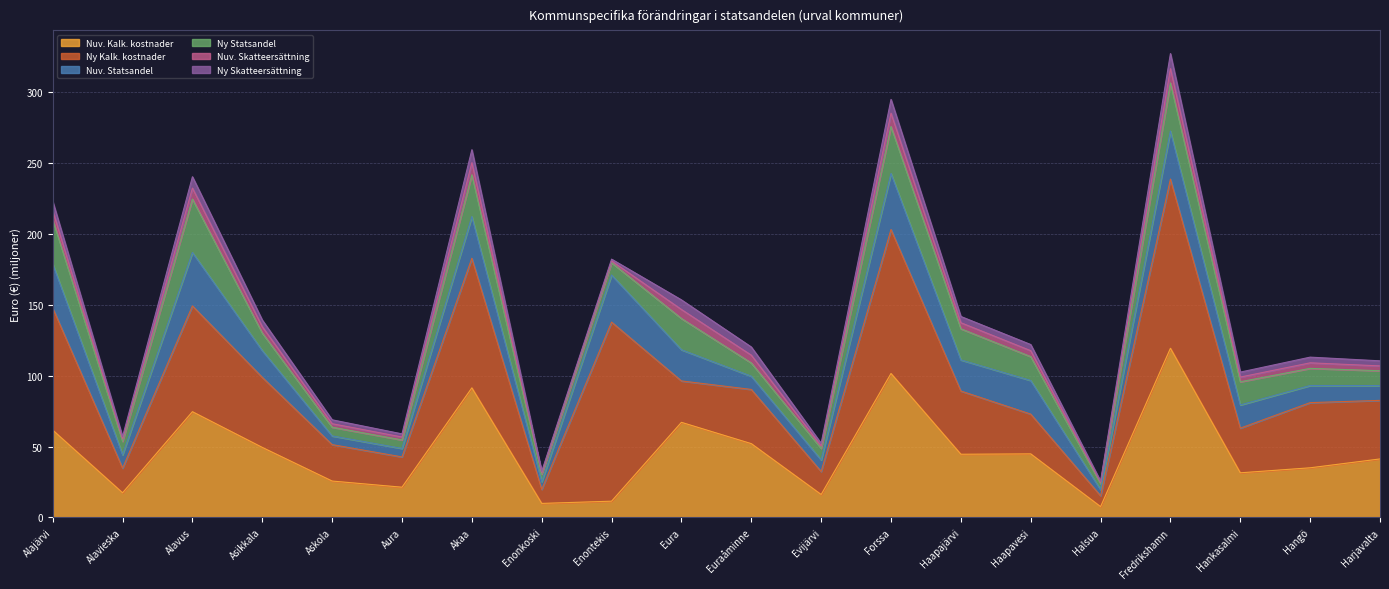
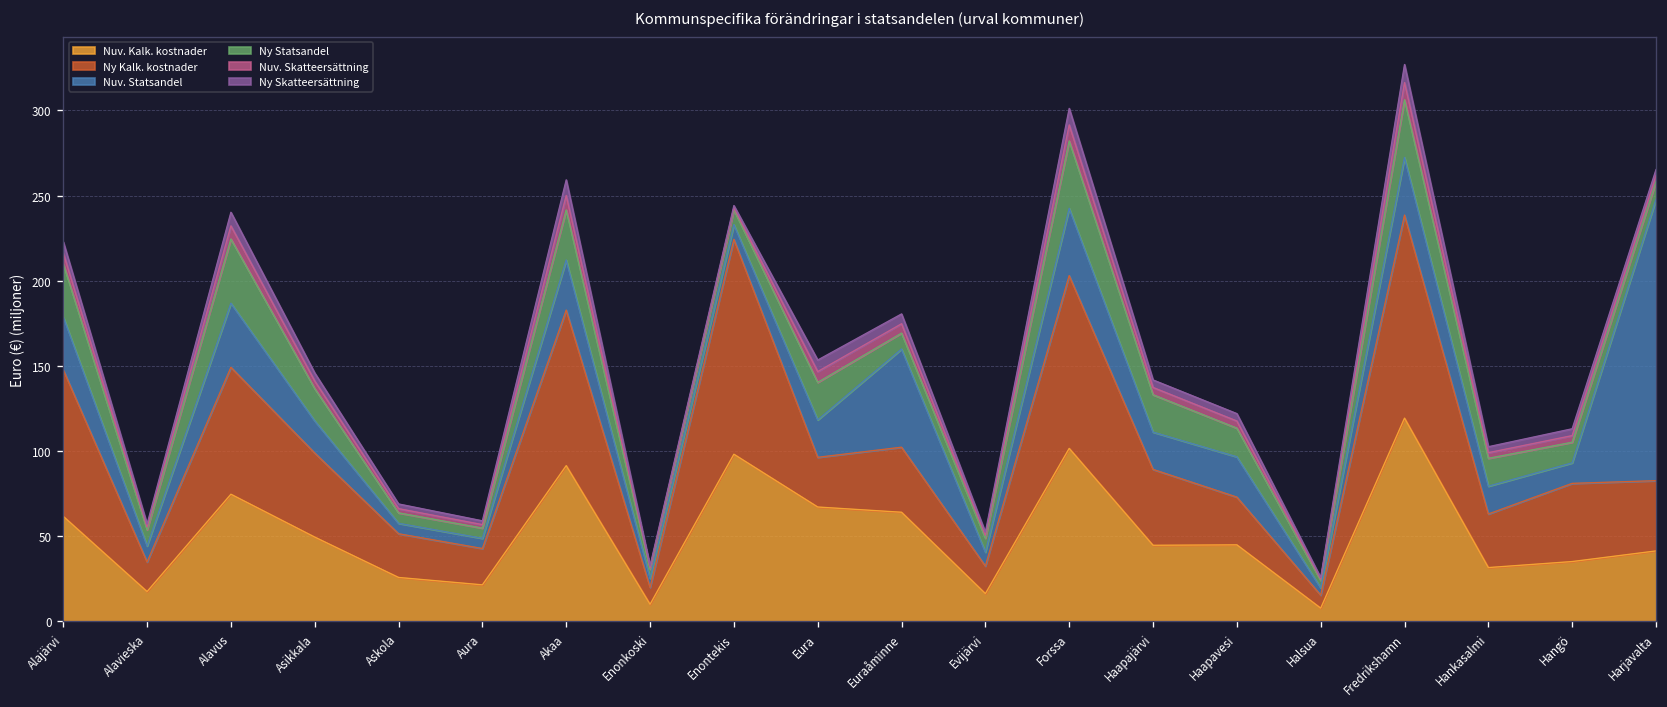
  {
    "Nuv. Kalk. kostnader": {
      "Alajärvi": 62,
      "Alavieska": 17,
      "Alavus": 75,
      "Asikkala": 49,
      "Askola": 26,
      "Aura": 21,
      "Akaa": 91,
      "Enonkoski": 10,
-     "Enontekis": 11,
+     "Enontekis": 98,
      "Eura": 67,
-     "Euraåminne": 52,
+     "Euraåminne": 64,
      "Evijärvi": 16,
      "Forssa": 102,
      "Haapajärvi": 45,
      "Haapavesi": 45,
      "Halsua": 8,
      "Fredrikshamn": 119,
      "Hankasalmi": 31,
      "Hangö": 35,
      "Harjavalta": 41
    },
    "Ny Kalk. kostnader": {
      "Alajärvi": 86,
      "Alavieska": 17,
      "Alavus": 75,
      "Asikkala": 49,
      "Askola": 26,
      "Aura": 21,
      "Akaa": 91,
      "Enonkoski": 10,
      "Enontekis": 126,
      "Eura": 29,
      "Euraåminne": 38,
      "Evijärvi": 16,
      "Forssa": 102,
      "Haapajärvi": 45,
      "Haapavesi": 28,
      "Halsua": 8,
      "Fredrikshamn": 119,
      "Hankasalmi": 31,
      "Hangö": 46,
      "Harjavalta": 41
    },
    "Nuv. Statsandel": {
      "Alajärvi": 31,
      "Alavieska": 9,
      "Alavus": 38,
      "Asikkala": 19,
      "Askola": 6,
      "Aura": 6,
      "Akaa": 29,
      "Enonkoski": 5,
-     "Enontekis": 33,
+     "Enontekis": 9,
      "Eura": 22,
-     "Euraåminne": 9,
+     "Euraåminne": 58,
      "Evijärvi": 8,
      "Forssa": 40,
      "Haapajärvi": 22,
      "Haapavesi": 24,
      "Halsua": 4,
      "Fredrikshamn": 34,
      "Hankasalmi": 16,
      "Hangö": 12,
-     "Harjavalta": 10
+     "Harjavalta": 165
    },
    "Ny Statsandel": {
      "Alajärvi": 31,
      "Alavus": 38,
-     "Asikkala": 12,
+     "Asikkala": 19,
      "Askola": 6,
      "Aura": 6,
      "Akaa": 29,
      "Eura": 22,
      "Euraåminne": 9,
-     "Forssa": 33,
+     "Forssa": 40,
      "Haapajärvi": 22,
      "Haapavesi": 17,
      "Fredrikshamn": 34,
      "Hankasalmi": 16,
      "Hangö": 12,
      "Harjavalta": 10
    }
  }
